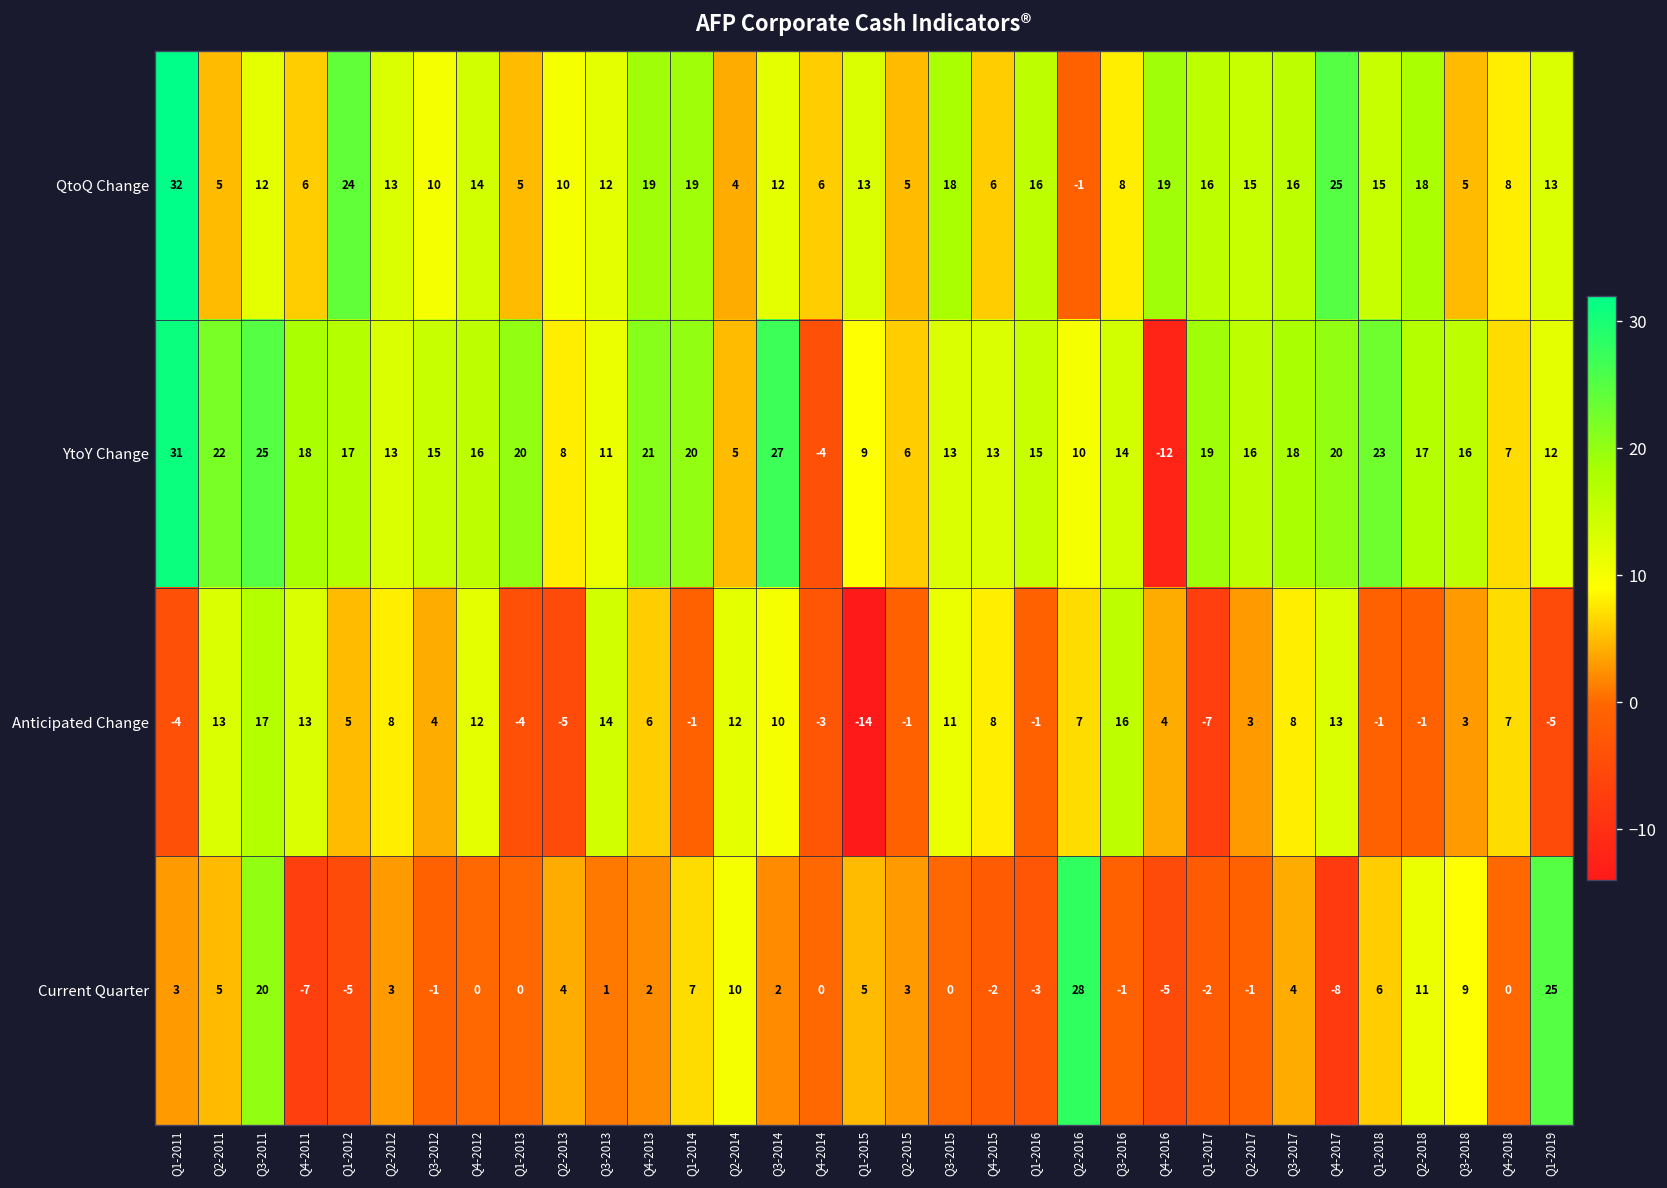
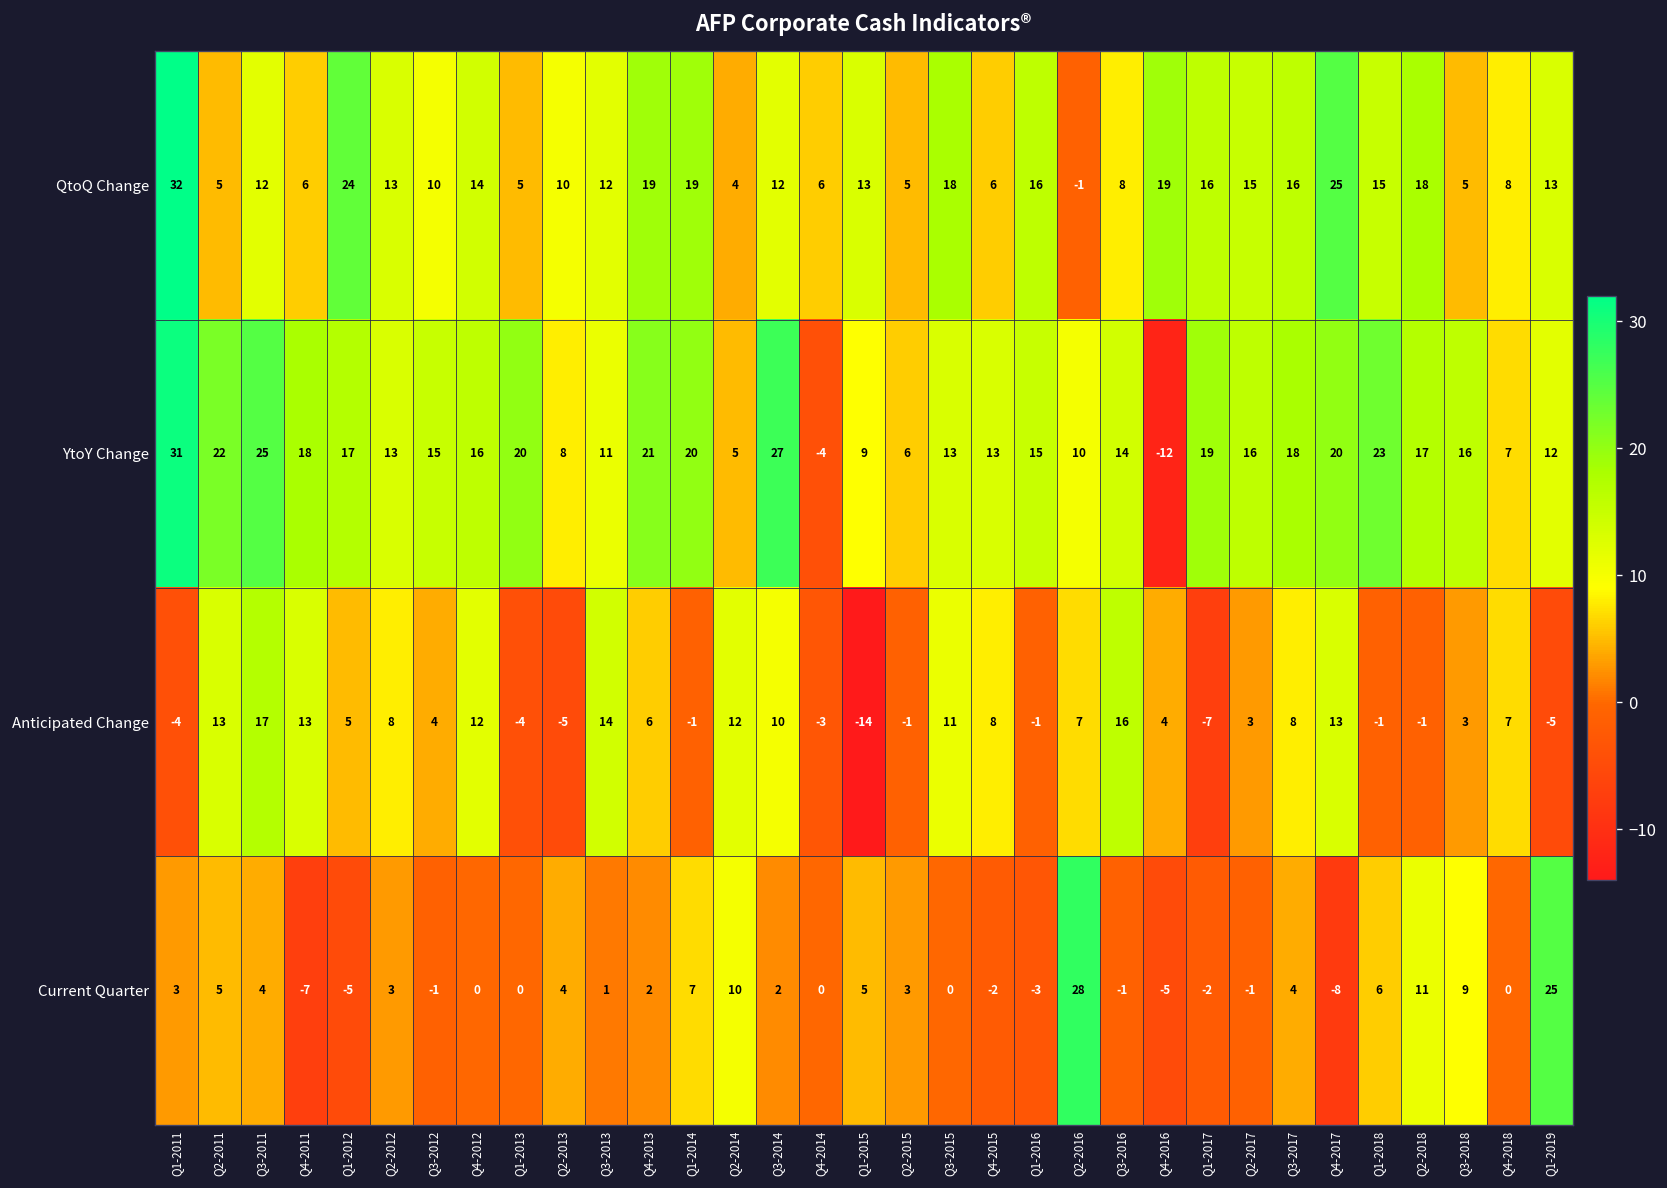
  {
    "QtoQ Change": {
      "Q1-2011": 32,
      "Q2-2011": 5,
      "Q3-2011": 12,
      "Q4-2011": 6,
      "Q1-2012": 24,
      "Q2-2012": 13,
      "Q3-2012": 10,
      "Q4-2012": 14,
      "Q1-2013": 5,
      "Q2-2013": 10,
      "Q3-2013": 12,
      "Q4-2013": 19,
      "Q1-2014": 19,
      "Q2-2014": 4,
      "Q3-2014": 12,
      "Q4-2014": 6,
      "Q1-2015": 13,
      "Q2-2015": 5,
      "Q3-2015": 18,
      "Q4-2015": 6,
      "Q1-2016": 16,
      "Q2-2016": -1,
      "Q3-2016": 8,
      "Q4-2016": 19,
      "Q1-2017": 16,
      "Q2-2017": 15,
      "Q3-2017": 16,
      "Q4-2017": 25,
      "Q1-2018": 15,
      "Q2-2018": 18,
      "Q3-2018": 5,
      "Q4-2018": 8,
      "Q1-2019": 13
    },
    "YtoY Change": {
      "Q1-2011": 31,
      "Q2-2011": 22,
      "Q3-2011": 25,
      "Q4-2011": 18,
      "Q1-2012": 17,
      "Q2-2012": 13,
      "Q3-2012": 15,
      "Q4-2012": 16,
      "Q1-2013": 20,
      "Q2-2013": 8,
      "Q3-2013": 11,
      "Q4-2013": 21,
      "Q1-2014": 20,
      "Q2-2014": 5,
      "Q3-2014": 27,
      "Q4-2014": -4,
      "Q1-2015": 9,
      "Q2-2015": 6,
      "Q3-2015": 13,
      "Q4-2015": 13,
      "Q1-2016": 15,
      "Q2-2016": 10,
      "Q3-2016": 14,
      "Q4-2016": -12,
      "Q1-2017": 19,
      "Q2-2017": 16,
      "Q3-2017": 18,
      "Q4-2017": 20,
      "Q1-2018": 23,
      "Q2-2018": 17,
      "Q3-2018": 16,
      "Q4-2018": 7,
      "Q1-2019": 12
    },
    "Anticipated Change": {
      "Q1-2011": -4,
      "Q2-2011": 13,
      "Q3-2011": 17,
      "Q4-2011": 13,
      "Q1-2012": 5,
      "Q2-2012": 8,
      "Q3-2012": 4,
      "Q4-2012": 12,
      "Q1-2013": -4,
      "Q2-2013": -5,
      "Q3-2013": 14,
      "Q4-2013": 6,
      "Q1-2014": -1,
      "Q2-2014": 12,
      "Q3-2014": 10,
      "Q4-2014": -3,
      "Q1-2015": -14,
      "Q2-2015": -1,
      "Q3-2015": 11,
      "Q4-2015": 8,
      "Q1-2016": -1,
      "Q2-2016": 7,
      "Q3-2016": 16,
      "Q4-2016": 4,
      "Q1-2017": -7,
      "Q2-2017": 3,
      "Q3-2017": 8,
      "Q4-2017": 13,
      "Q1-2018": -1,
      "Q2-2018": -1,
      "Q3-2018": 3,
      "Q4-2018": 7,
      "Q1-2019": -5
    },
    "Current Quarter": {
      "Q1-2011": 3,
      "Q2-2011": 5,
-     "Q3-2011": 20,
+     "Q3-2011": 4,
      "Q4-2011": -7,
      "Q1-2012": -5,
      "Q2-2012": 3,
      "Q3-2012": -1,
      "Q4-2012": 0,
      "Q1-2013": 0,
      "Q2-2013": 4,
      "Q3-2013": 1,
      "Q4-2013": 2,
      "Q1-2014": 7,
      "Q2-2014": 10,
      "Q3-2014": 2,
      "Q4-2014": 0,
      "Q1-2015": 5,
      "Q2-2015": 3,
      "Q3-2015": 0,
      "Q4-2015": -2,
      "Q1-2016": -3,
      "Q2-2016": 28,
      "Q3-2016": -1,
      "Q4-2016": -5,
      "Q1-2017": -2,
      "Q2-2017": -1,
      "Q3-2017": 4,
      "Q4-2017": -8,
      "Q1-2018": 6,
      "Q2-2018": 11,
      "Q3-2018": 9,
      "Q4-2018": 0,
      "Q1-2019": 25
    }
  }
